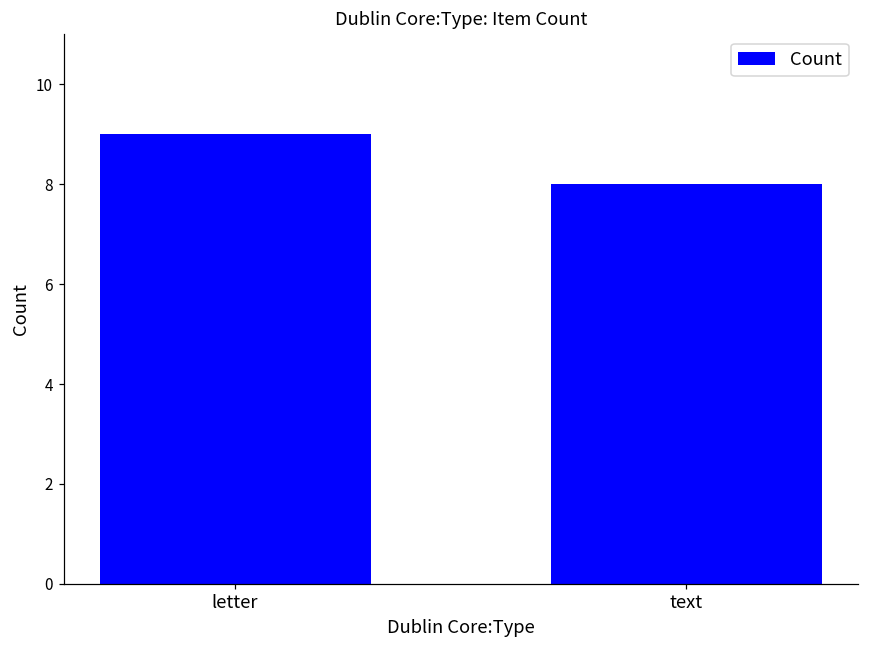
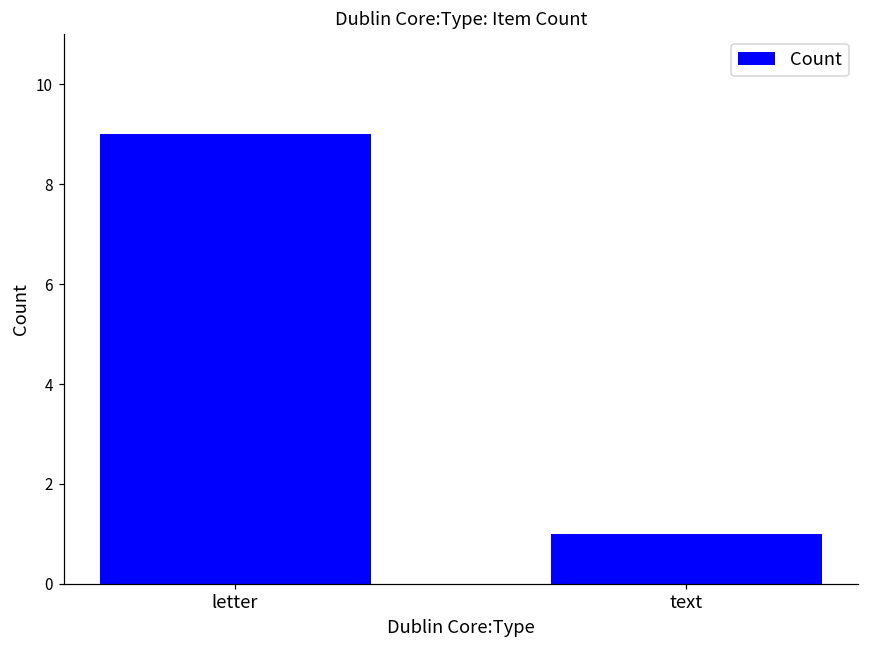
  {
    "letter": 9,
-   "text": 8
+   "text": 1
  }
